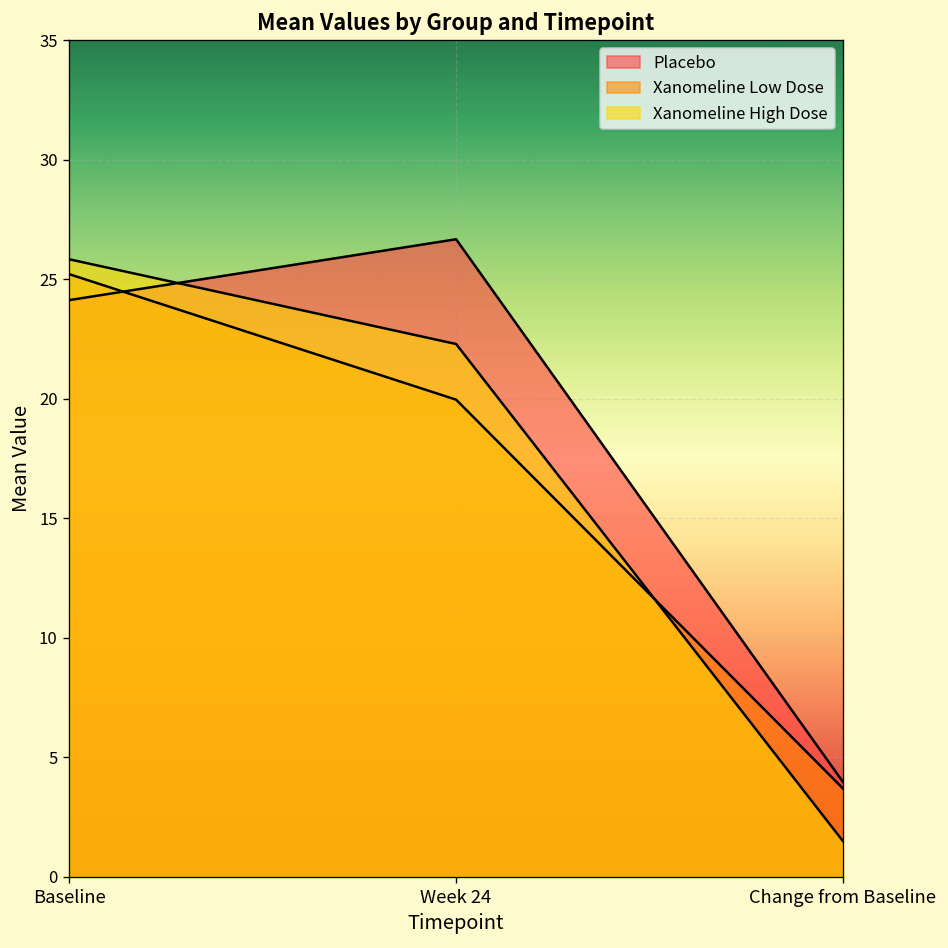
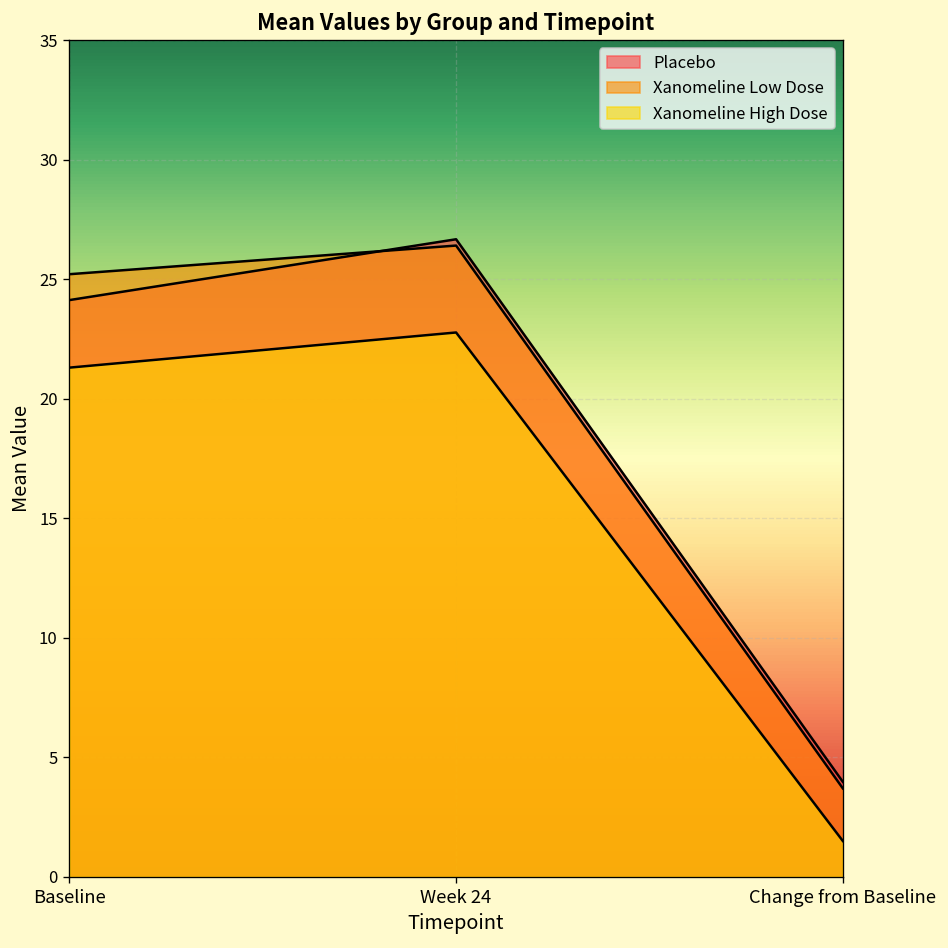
  {
    "Placebo": {
      "Baseline": 24.1,
      "Week 24": 26.7,
      "Change from Baseline": 4.0
    },
    "Xanomeline Low Dose": {
      "Baseline": 25.2,
-     "Week 24": 20.0,
+     "Week 24": 26.4,
      "Change from Baseline": 3.7
    },
    "Xanomeline High Dose": {
-     "Baseline": 25.8,
-     "Week 24": 22.3,
+     "Baseline": 21.3,
+     "Week 24": 22.8,
      "Change from Baseline": 1.5
    }
  }
